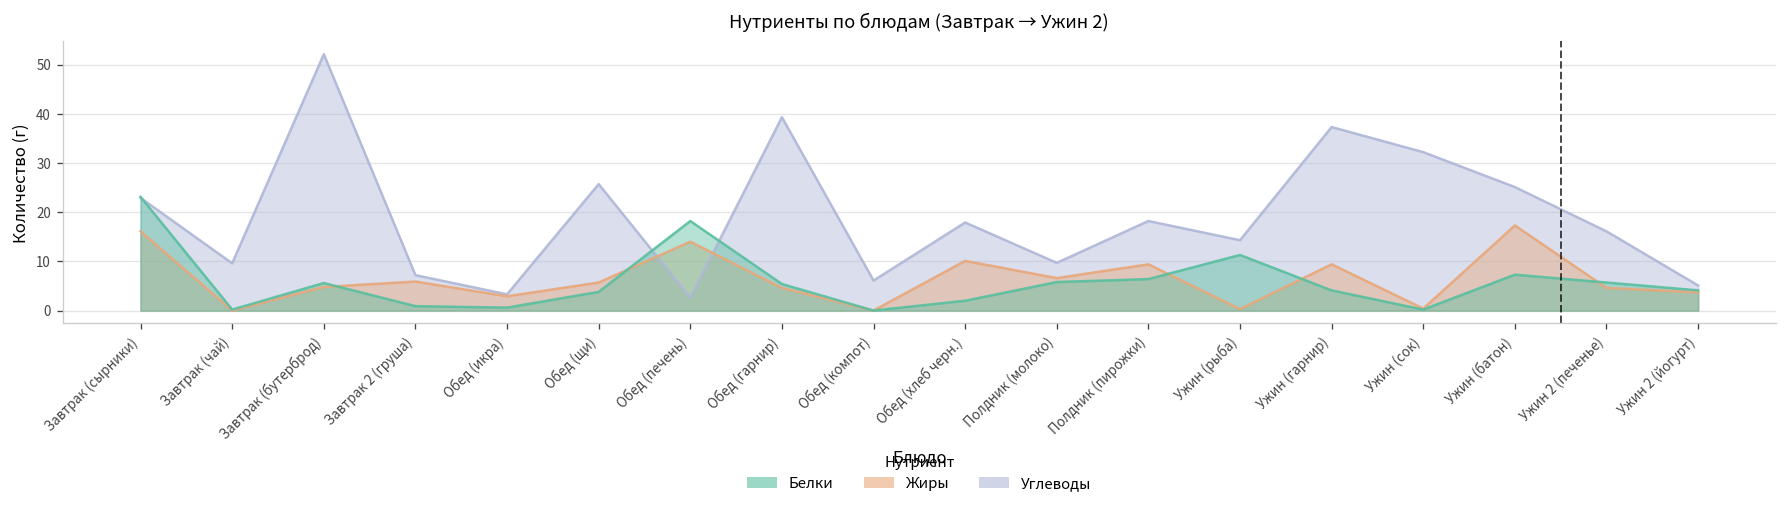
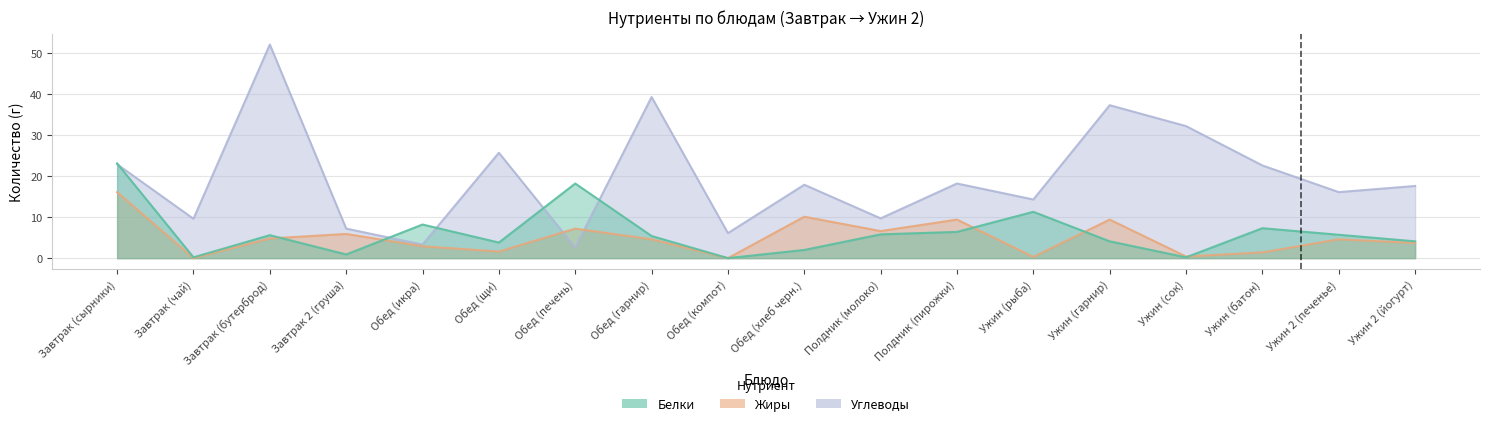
  {
    "Углеводы": {
      "Завтрак (чай)": 10,
      "Завтрак (бутерброд)": 52,
      "Завтрак 2 (груша)": 7,
      "Обед (щи)": 26,
      "Обед (печень)": 3,
      "Обед (гарнир)": 39,
      "Обед (компот)": 6,
      "Обед (хлеб черн.)": 18,
      "Полдник (молоко)": 10,
      "Полдник (пирожки)": 18,
      "Ужин (рыба)": 14,
      "Ужин (гарнир)": 37,
      "Ужин (сок)": 32,
-     "Ужин (батон)": 25,
+     "Ужин (батон)": 23,
      "Ужин 2 (печенье)": 16,
-     "Ужин 2 (йогурт)": 5
+     "Ужин 2 (йогурт)": 18
    },
    "Жиры": {
      "Завтрак (сырники)": 16,
      "Завтрак (бутерброд)": 5,
      "Завтрак 2 (груша)": 6,
-     "Обед (щи)": 6,
-     "Обед (печень)": 14,
+     "Обед (щи)": 2,
+     "Обед (печень)": 7,
      "Обед (гарнир)": 5,
      "Обед (хлеб черн.)": 10,
      "Полдник (молоко)": 7,
      "Полдник (пирожки)": 9,
      "Ужин (рыба)": 0,
      "Ужин (гарнир)": 9,
-     "Ужин (батон)": 17,
+     "Ужин (батон)": 1,
      "Ужин 2 (печенье)": 5
    },
    "Белки": {
      "Завтрак (бутерброд)": 6,
      "Завтрак 2 (груша)": 1,
-     "Обед (икра)": 1,
+     "Обед (икра)": 8,
      "Обед (щи)": 4,
      "Обед (печень)": 18,
      "Обед (гарнир)": 5,
      "Обед (хлеб черн.)": 2,
      "Полдник (молоко)": 6,
      "Полдник (пирожки)": 6,
      "Ужин (рыба)": 11,
      "Ужин (гарнир)": 4,
      "Ужин (батон)": 7,
      "Ужин 2 (печенье)": 6
    }
  }
